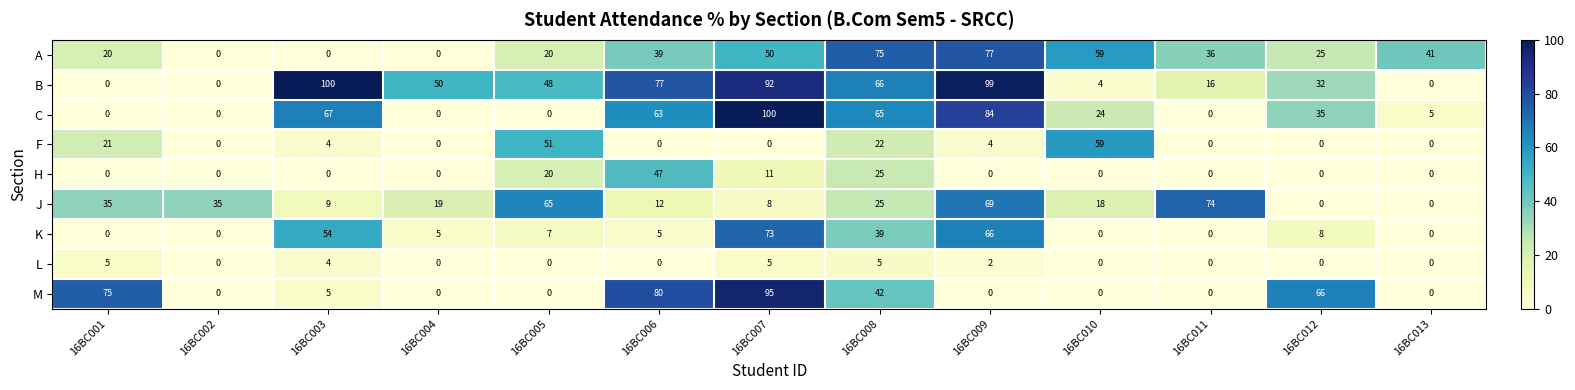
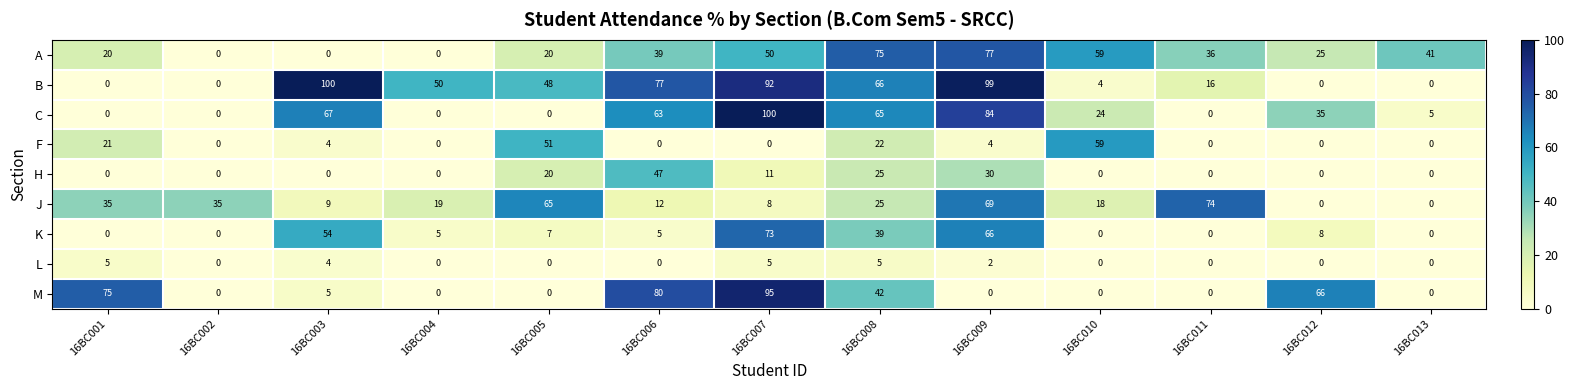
  {
    "A": {
      "16BC001": 20,
      "16BC002": 0,
      "16BC003": 0,
      "16BC004": 0,
      "16BC005": 20,
      "16BC006": 39,
      "16BC007": 50,
      "16BC008": 75,
      "16BC009": 77,
      "16BC010": 59,
      "16BC011": 36,
      "16BC012": 25,
      "16BC013": 41
    },
    "B": {
      "16BC001": 0,
      "16BC002": 0,
      "16BC003": 100,
      "16BC004": 50,
      "16BC005": 48,
      "16BC006": 77,
      "16BC007": 92,
      "16BC008": 66,
      "16BC009": 99,
      "16BC010": 4,
      "16BC011": 16,
-     "16BC012": 32,
+     "16BC012": 0,
      "16BC013": 0
    },
    "C": {
      "16BC001": 0,
      "16BC002": 0,
      "16BC003": 67,
      "16BC004": 0,
      "16BC005": 0,
      "16BC006": 63,
      "16BC007": 100,
      "16BC008": 65,
      "16BC009": 84,
      "16BC010": 24,
      "16BC011": 0,
      "16BC012": 35,
      "16BC013": 5
    },
    "F": {
      "16BC001": 21,
      "16BC002": 0,
      "16BC003": 4,
      "16BC004": 0,
      "16BC005": 51,
      "16BC006": 0,
      "16BC007": 0,
      "16BC008": 22,
      "16BC009": 4,
      "16BC010": 59,
      "16BC011": 0,
      "16BC012": 0,
      "16BC013": 0
    },
    "H": {
      "16BC001": 0,
      "16BC002": 0,
      "16BC003": 0,
      "16BC004": 0,
      "16BC005": 20,
      "16BC006": 47,
      "16BC007": 11,
      "16BC008": 25,
-     "16BC009": 0,
+     "16BC009": 30,
      "16BC010": 0,
      "16BC011": 0,
      "16BC012": 0,
      "16BC013": 0
    },
    "J": {
      "16BC001": 35,
      "16BC002": 35,
      "16BC003": 9,
      "16BC004": 19,
      "16BC005": 65,
      "16BC006": 12,
      "16BC007": 8,
      "16BC008": 25,
      "16BC009": 69,
      "16BC010": 18,
      "16BC011": 74,
      "16BC012": 0,
      "16BC013": 0
    },
    "K": {
      "16BC001": 0,
      "16BC002": 0,
      "16BC003": 54,
      "16BC004": 5,
      "16BC005": 7,
      "16BC006": 5,
      "16BC007": 73,
      "16BC008": 39,
      "16BC009": 66,
      "16BC010": 0,
      "16BC011": 0,
      "16BC012": 8,
      "16BC013": 0
    },
    "L": {
      "16BC001": 5,
      "16BC002": 0,
      "16BC003": 4,
      "16BC004": 0,
      "16BC005": 0,
      "16BC006": 0,
      "16BC007": 5,
      "16BC008": 5,
      "16BC009": 2,
      "16BC010": 0,
      "16BC011": 0,
      "16BC012": 0,
      "16BC013": 0
    },
    "M": {
      "16BC001": 75,
      "16BC002": 0,
      "16BC003": 5,
      "16BC004": 0,
      "16BC005": 0,
      "16BC006": 80,
      "16BC007": 95,
      "16BC008": 42,
      "16BC009": 0,
      "16BC010": 0,
      "16BC011": 0,
      "16BC012": 66,
      "16BC013": 0
    }
  }
